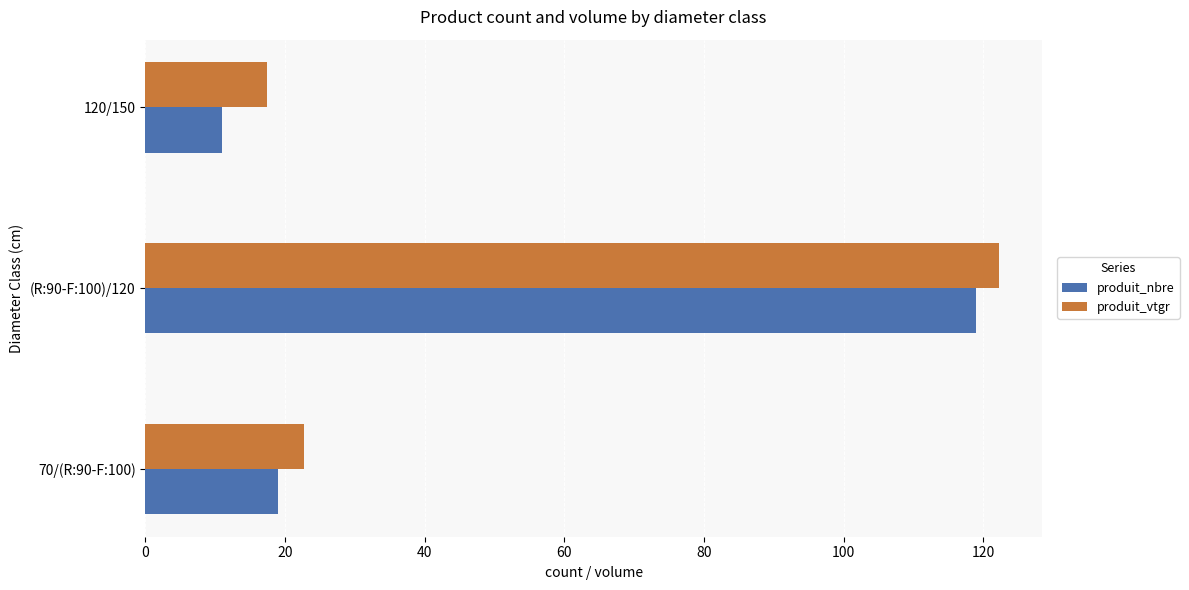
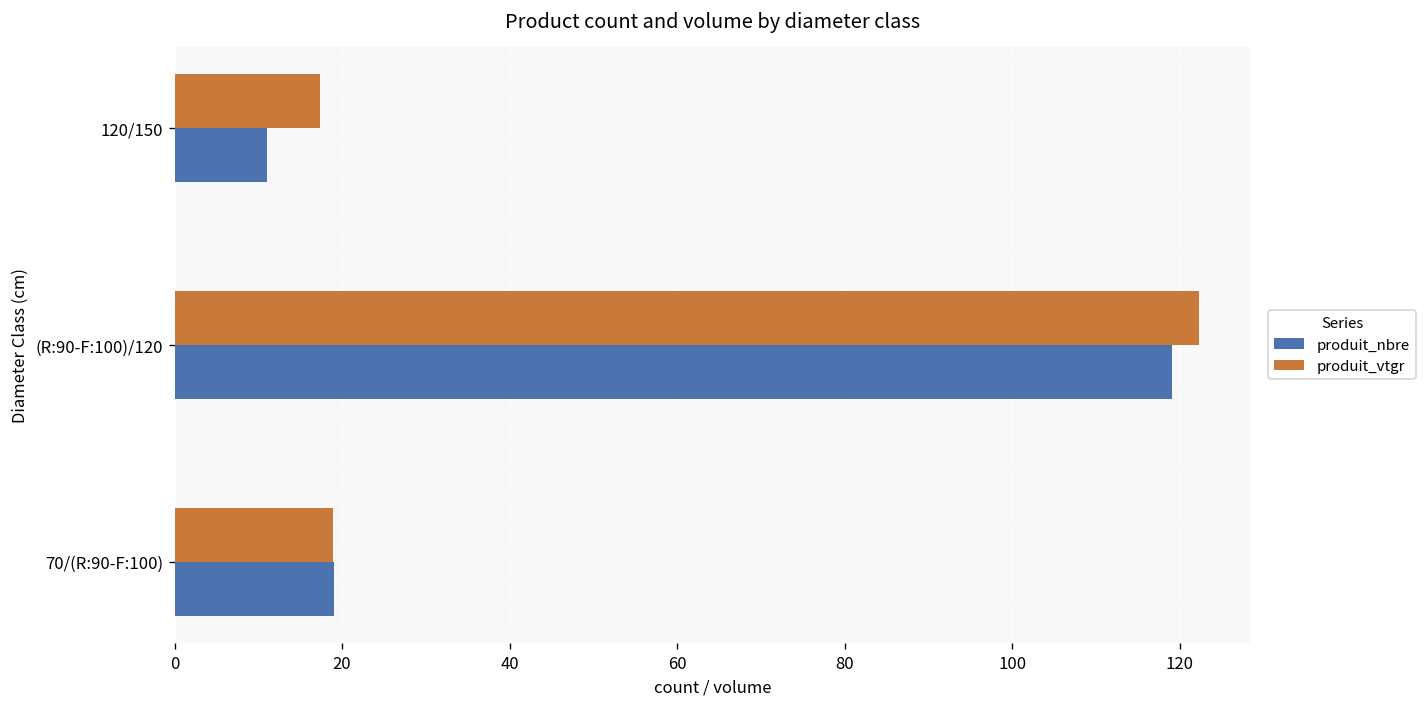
  {
    "produit_nbre": {
      "120/150": 11,
      "(R:90-F:100)/120": 119,
      "70/(R:90-F:100)": 19
    },
    "produit_vtgr": {
      "120/150": 17,
      "(R:90-F:100)/120": 122,
-     "70/(R:90-F:100)": 23
+     "70/(R:90-F:100)": 19
    }
  }
